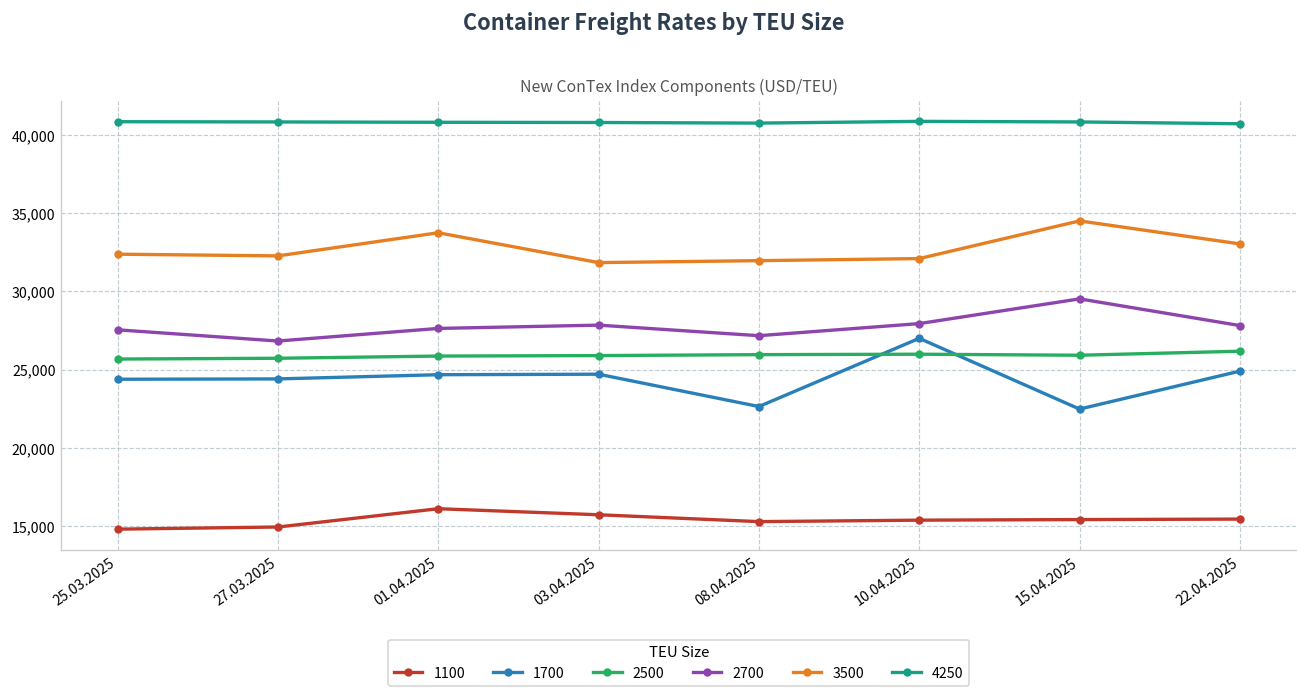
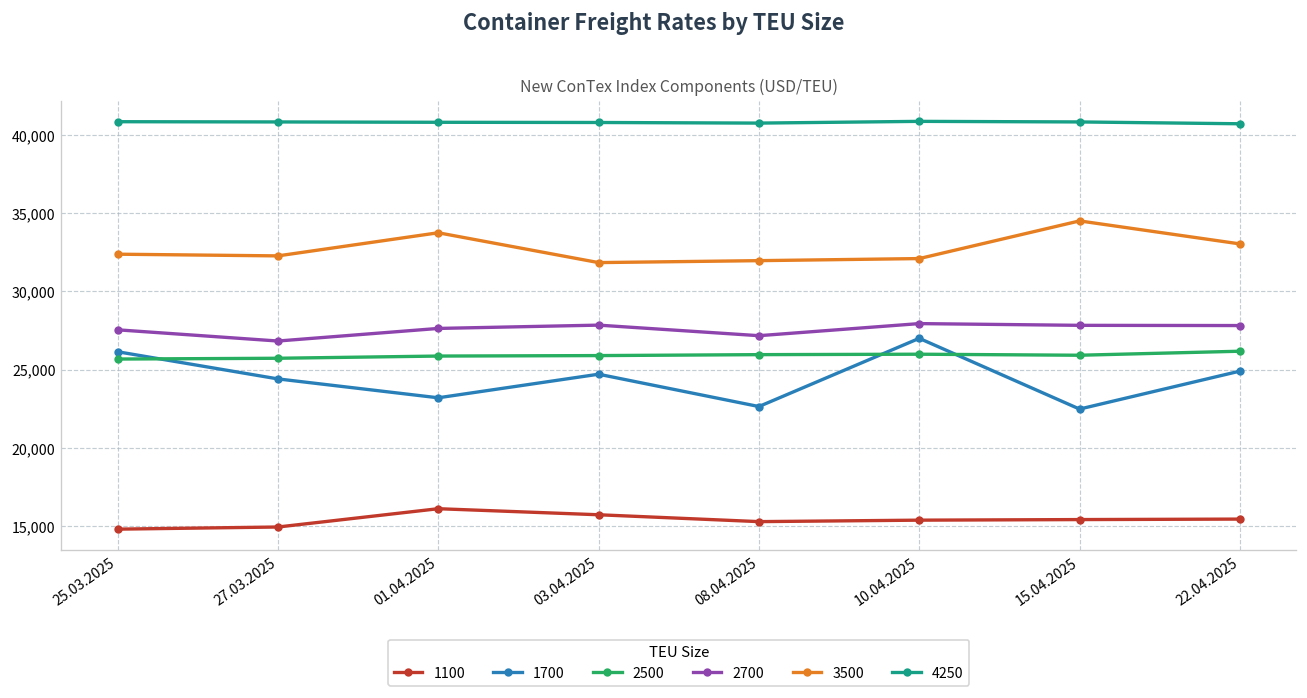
  {
    "1100": {
      "25.03.2025": "14,800",
      "27.03.2025": "14,900",
      "01.04.2025": "16,100",
      "03.04.2025": "15,700",
      "08.04.2025": "15,300",
      "10.04.2025": "15,400",
      "15.04.2025": "15,400",
      "22.04.2025": "15,400"
    },
    "1700": {
-     "25.03.2025": "24,400",
+     "25.03.2025": "26,100",
      "27.03.2025": "24,400",
-     "01.04.2025": "24,700",
+     "01.04.2025": "23,200",
      "03.04.2025": "24,700",
      "08.04.2025": "22,600",
      "10.04.2025": "27,000",
      "15.04.2025": "22,500",
      "22.04.2025": "24,900"
    },
    "2700": {
      "25.03.2025": "27,500",
      "27.03.2025": "26,800",
      "01.04.2025": "27,600",
      "03.04.2025": "27,800",
      "08.04.2025": "27,200",
      "10.04.2025": "27,900",
-     "15.04.2025": "29,500",
+     "15.04.2025": "27,800",
      "22.04.2025": "27,800"
    },
    "3500": {
      "25.03.2025": "32,400",
      "27.03.2025": "32,300",
      "01.04.2025": "33,800",
      "03.04.2025": "31,800",
      "08.04.2025": "32,000",
      "10.04.2025": "32,100",
      "15.04.2025": "34,500",
      "22.04.2025": "33,000"
    }
  }
